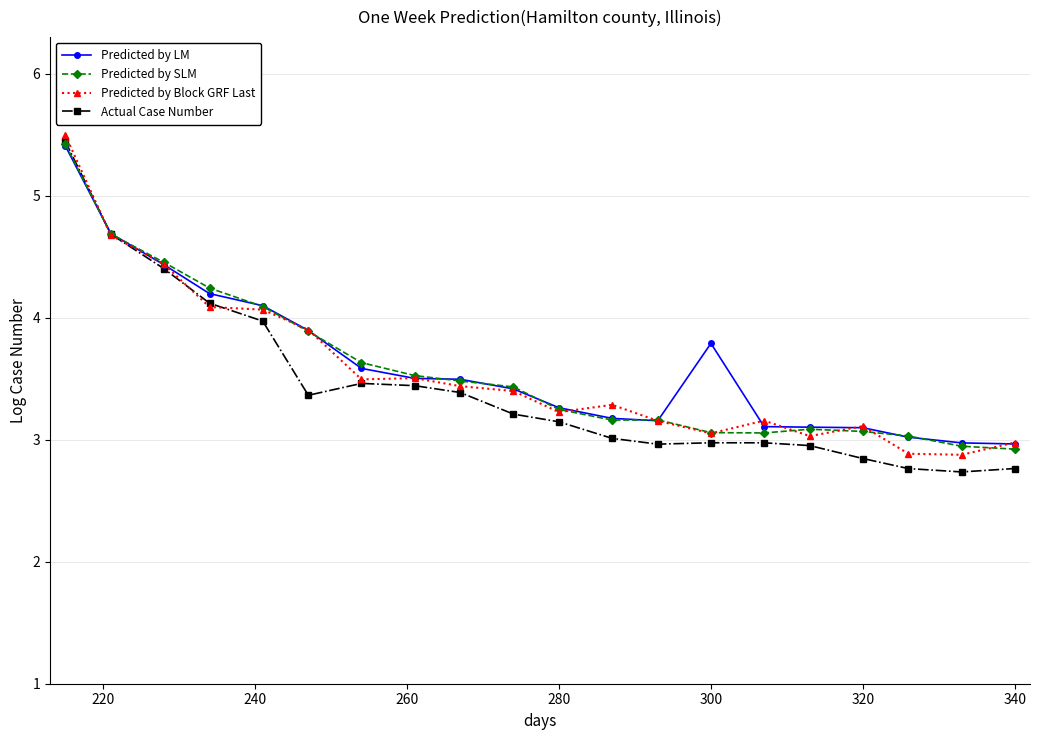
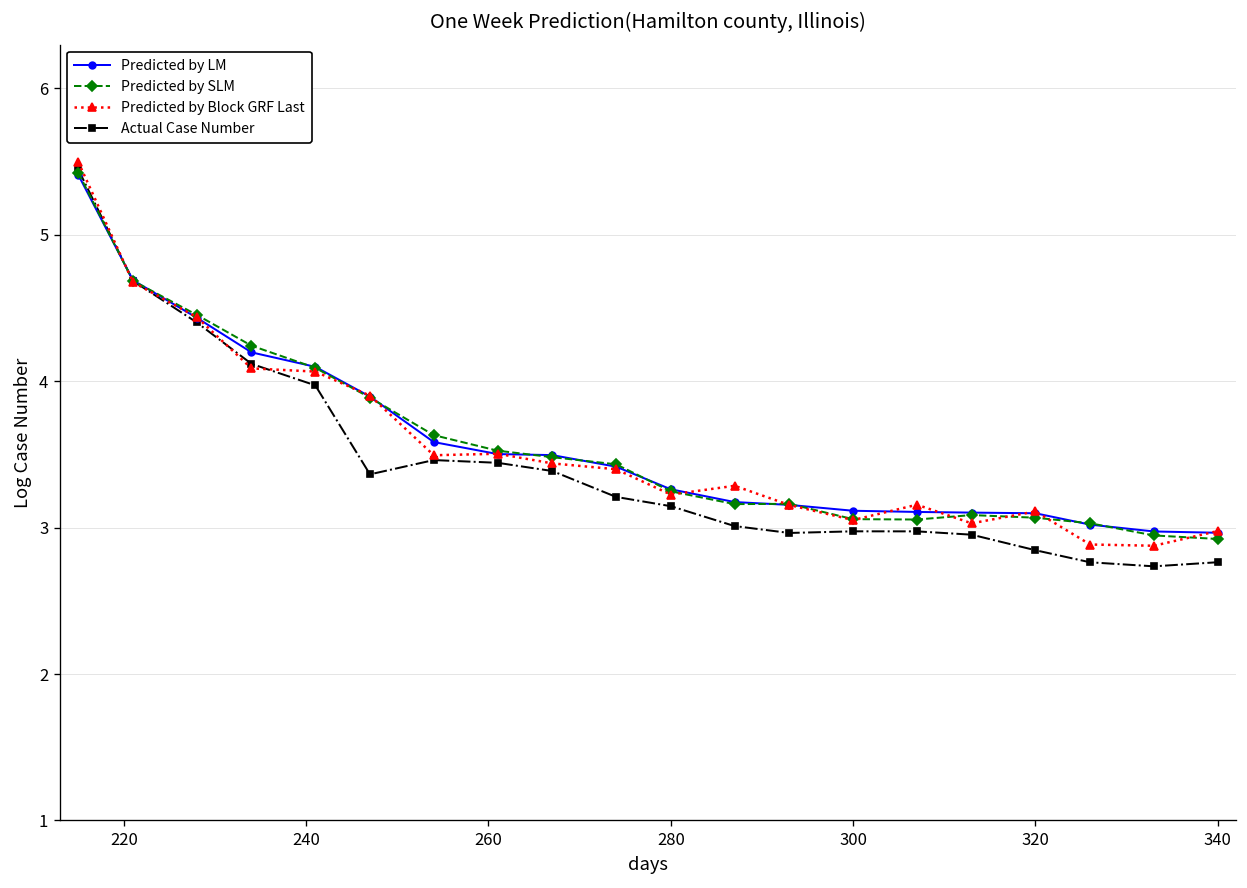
  {
    "Predicted by LM": {
-     "300": 3.79
+     "300": 3.12
    },
    "Predicted by SLM": {
      "320": 3.07,
      "340": 2.92
    },
    "Predicted by Block GRF Last": {
      "280": 3.23
    },
    "Actual Case Number": {
      "280": 3.15,
      "300": 2.97,
      "320": 2.85,
      "340": 2.76
    }
  }
